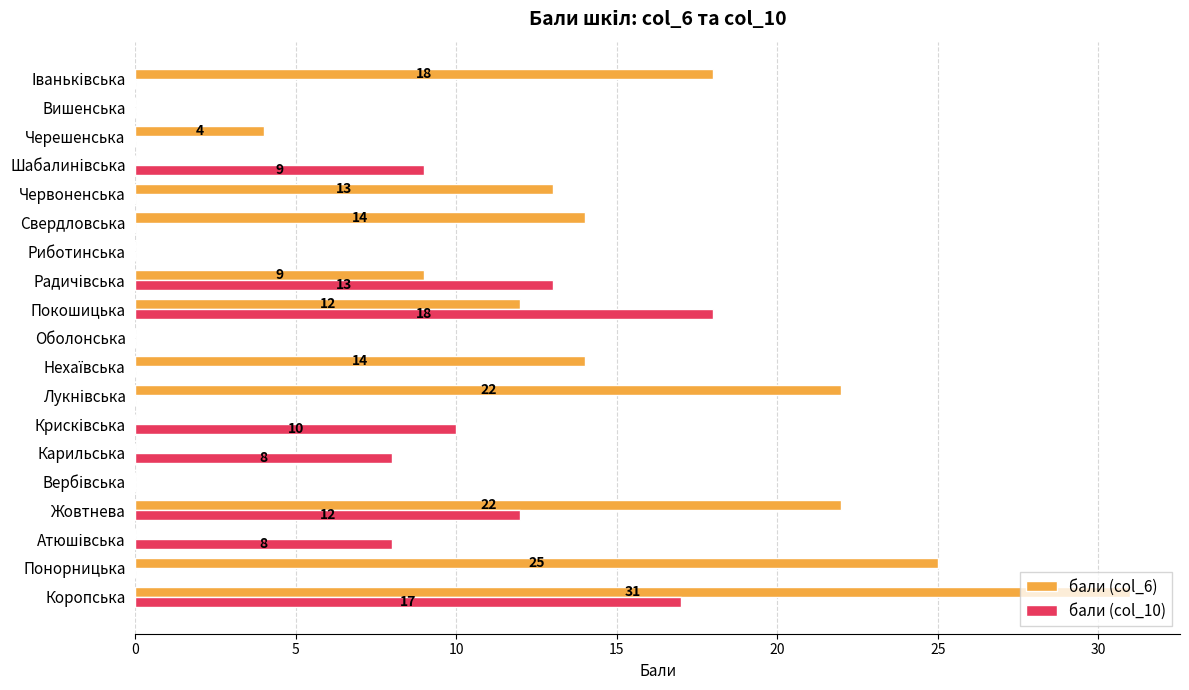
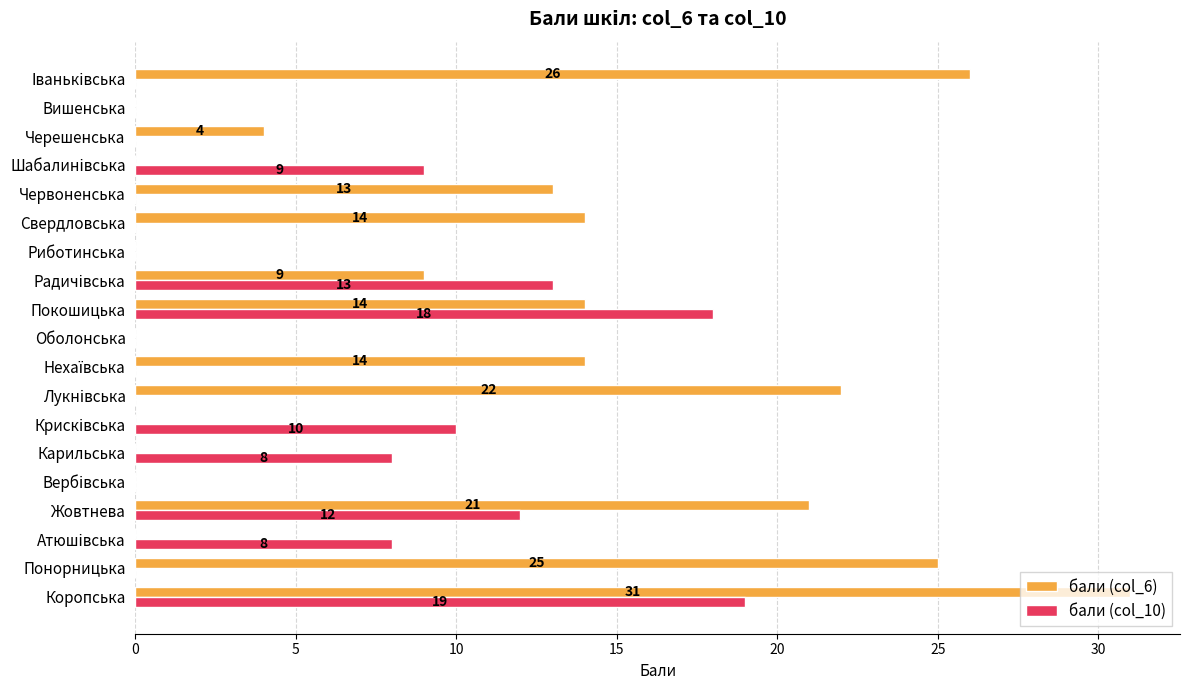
  {
    "бали (col_6)": {
-     "Іваньківська": 18,
+     "Іваньківська": 26,
      "Черешенська": 4,
      "Червоненська": 13,
      "Свердловська": 14,
      "Радичівська": 9,
-     "Покошицька": 12,
+     "Покошицька": 14,
      "Нехаївська": 14,
      "Лукнівська": 22,
-     "Жовтнева": 22,
+     "Жовтнева": 21,
      "Понорницька": 25
    },
    "бали (col_10)": {
      "Шабалинівська": 9,
      "Радичівська": 13,
      "Покошицька": 18,
      "Крисківська": 10,
      "Карильська": 8,
      "Жовтнева": 12,
      "Атюшівська": 8,
-     "Коропська": 17
+     "Коропська": 19
    }
  }
